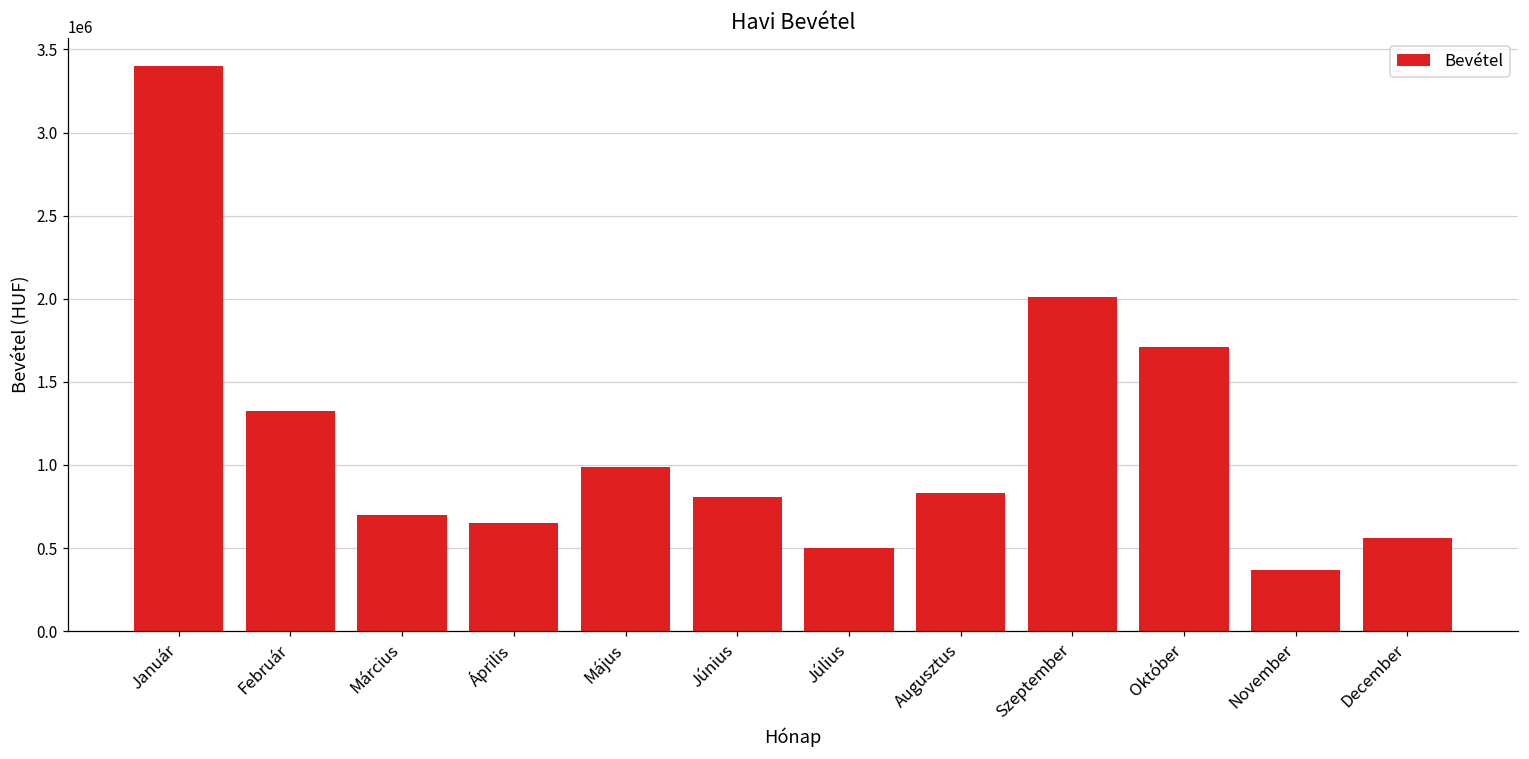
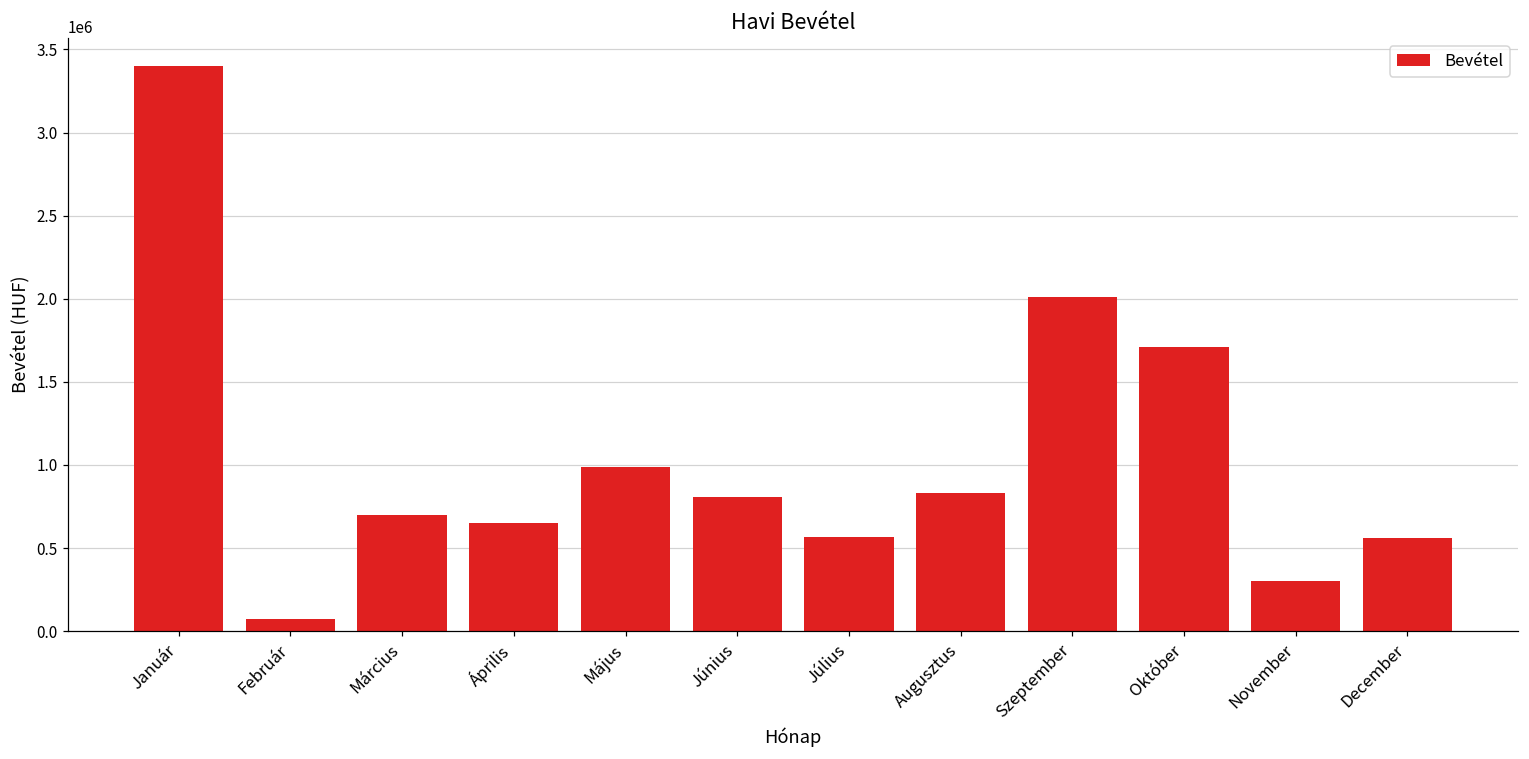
  {
    "Január": 3400000,
-   "Február": 1330000,
+   "Február": 80000,
    "Március": 700000,
    "Április": 650000,
    "Május": 990000,
    "Június": 810000,
-   "Július": 500000,
+   "Július": 570000,
    "Augusztus": 830000,
    "Szeptember": 2010000,
    "Október": 1710000,
-   "November": 370000,
+   "November": 300000,
    "December": 560000
  }
